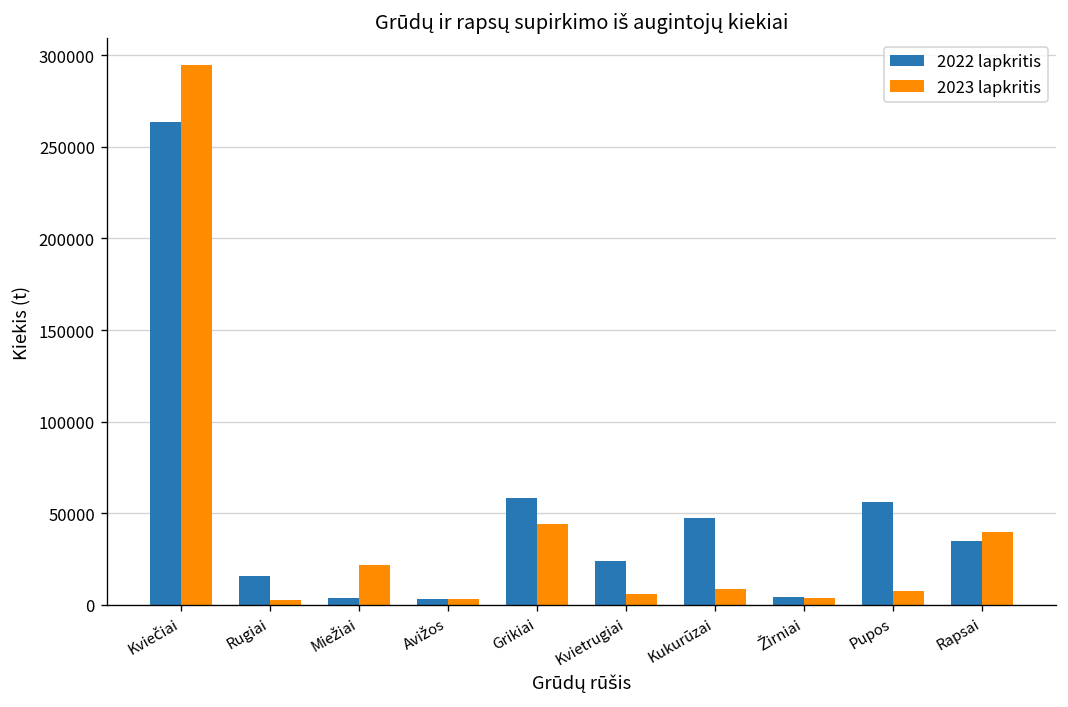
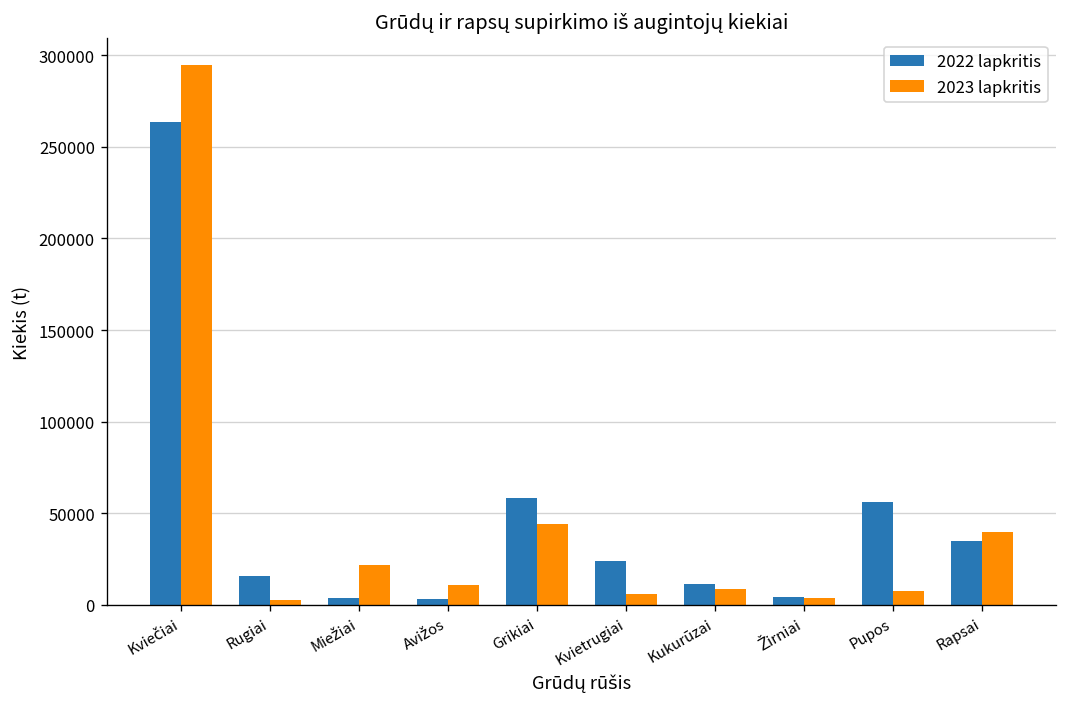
  {
    "2022 lapkritis": {
      "Kviečiai": 263000,
      "Rugiai": 16000,
      "Miežiai": 4000,
      "Avižos": 3000,
      "Grikiai": 58000,
      "Kvietrugiai": 24000,
-     "Kukurūzai": 47000,
+     "Kukurūzai": 12000,
      "Žirniai": 4000,
      "Pupos": 56000,
      "Rapsai": 35000
    },
    "2023 lapkritis": {
      "Kviečiai": 294000,
      "Rugiai": 3000,
      "Miežiai": 22000,
-     "Avižos": 3000,
+     "Avižos": 11000,
      "Grikiai": 44000,
      "Kvietrugiai": 6000,
      "Kukurūzai": 9000,
      "Žirniai": 4000,
      "Pupos": 8000,
      "Rapsai": 40000
    }
  }
